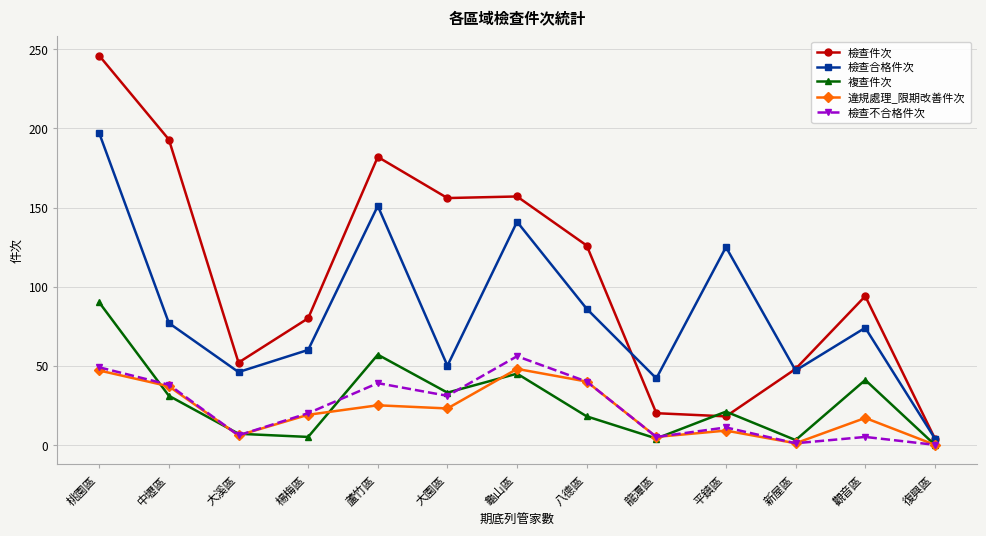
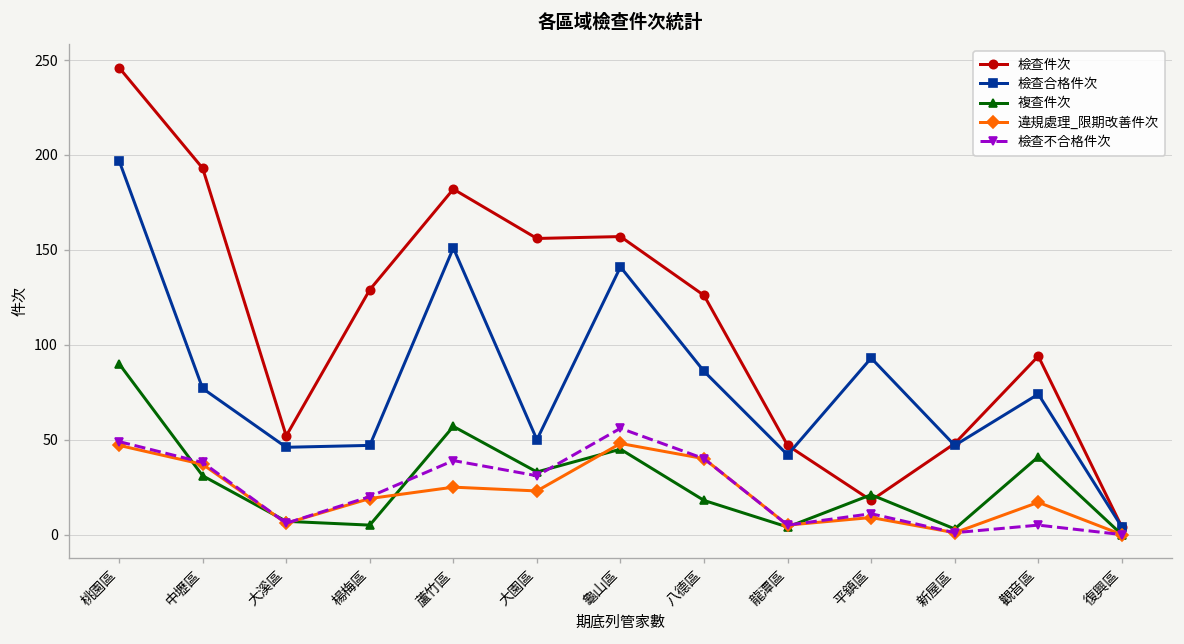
  {
    "檢查件次": {
      "桃園區": 246,
      "中壢區": 193,
      "大溪區": 52,
-     "楊梅區": 80,
+     "楊梅區": 129,
      "蘆竹區": 182,
      "大園區": 156,
      "龜山區": 157,
      "八德區": 126,
-     "龍潭區": 20,
+     "龍潭區": 47,
      "平鎮區": 18,
      "觀音區": 94
    },
    "檢查合格件次": {
      "桃園區": 197,
      "中壢區": 77,
      "大溪區": 46,
-     "楊梅區": 60,
+     "楊梅區": 47,
      "蘆竹區": 151,
      "大園區": 50,
      "龜山區": 141,
      "八德區": 86,
      "龍潭區": 42,
-     "平鎮區": 125,
+     "平鎮區": 93,
      "觀音區": 74
    },
    "複查件次": {
      "桃園區": 90,
      "中壢區": 31,
      "楊梅區": 5,
      "蘆竹區": 57,
      "大園區": 33,
      "龜山區": 45,
      "八德區": 18,
      "平鎮區": 21,
      "新屋區": 3,
      "觀音區": 41
    },
    "違規處理_限期改善件次": {
      "桃園區": 47,
      "蘆竹區": 25,
      "大園區": 23,
      "龜山區": 48,
      "平鎮區": 9,
      "觀音區": 17
    },
    "檢查不合格件次": {
      "桃園區": 49,
      "蘆竹區": 39,
      "大園區": 31,
      "龜山區": 56,
      "平鎮區": 11,
      "觀音區": 5
    }
  }
